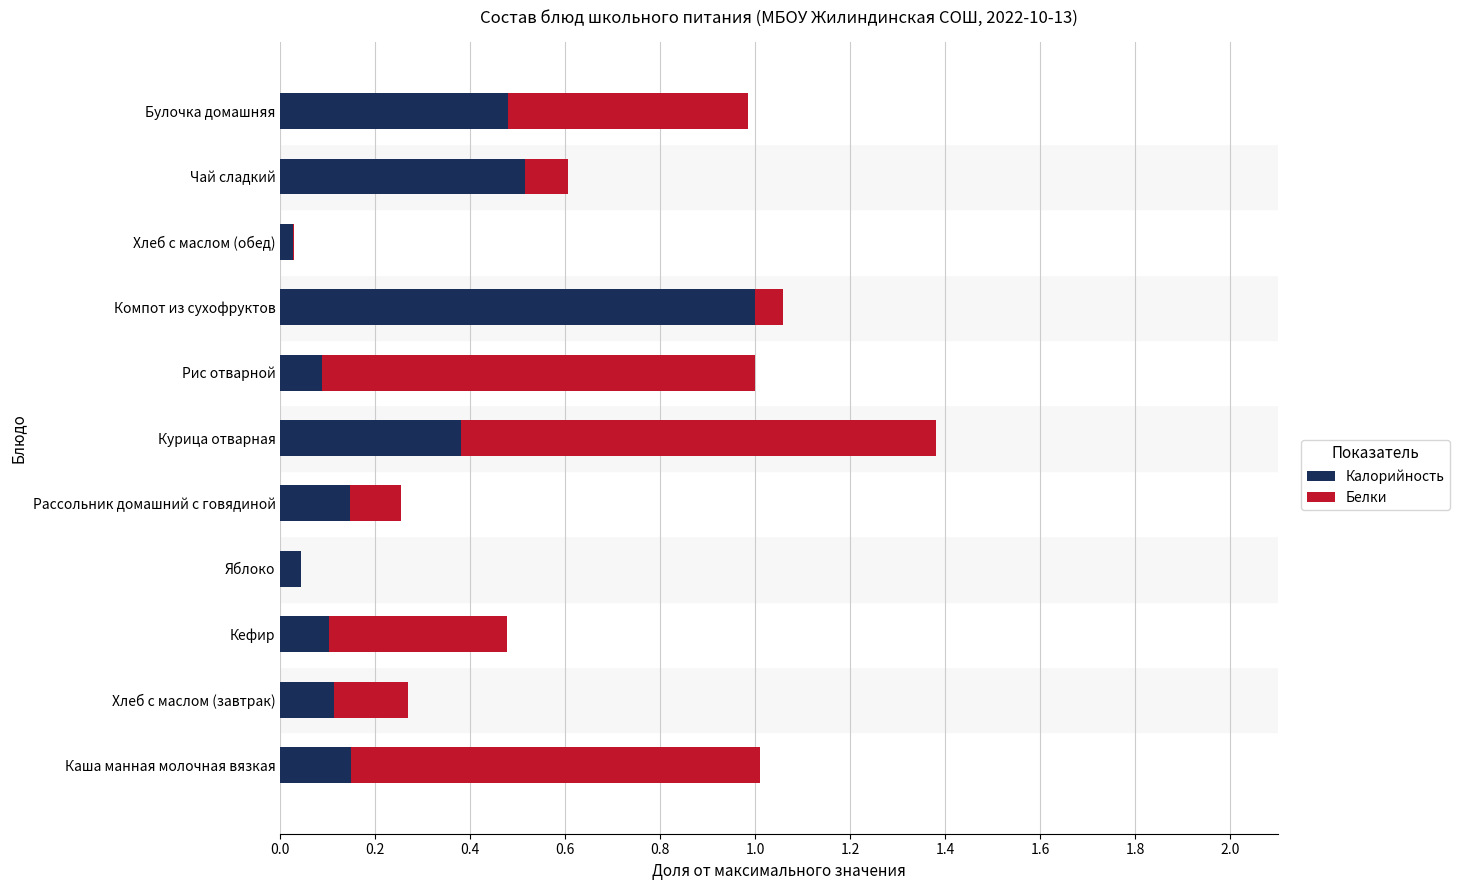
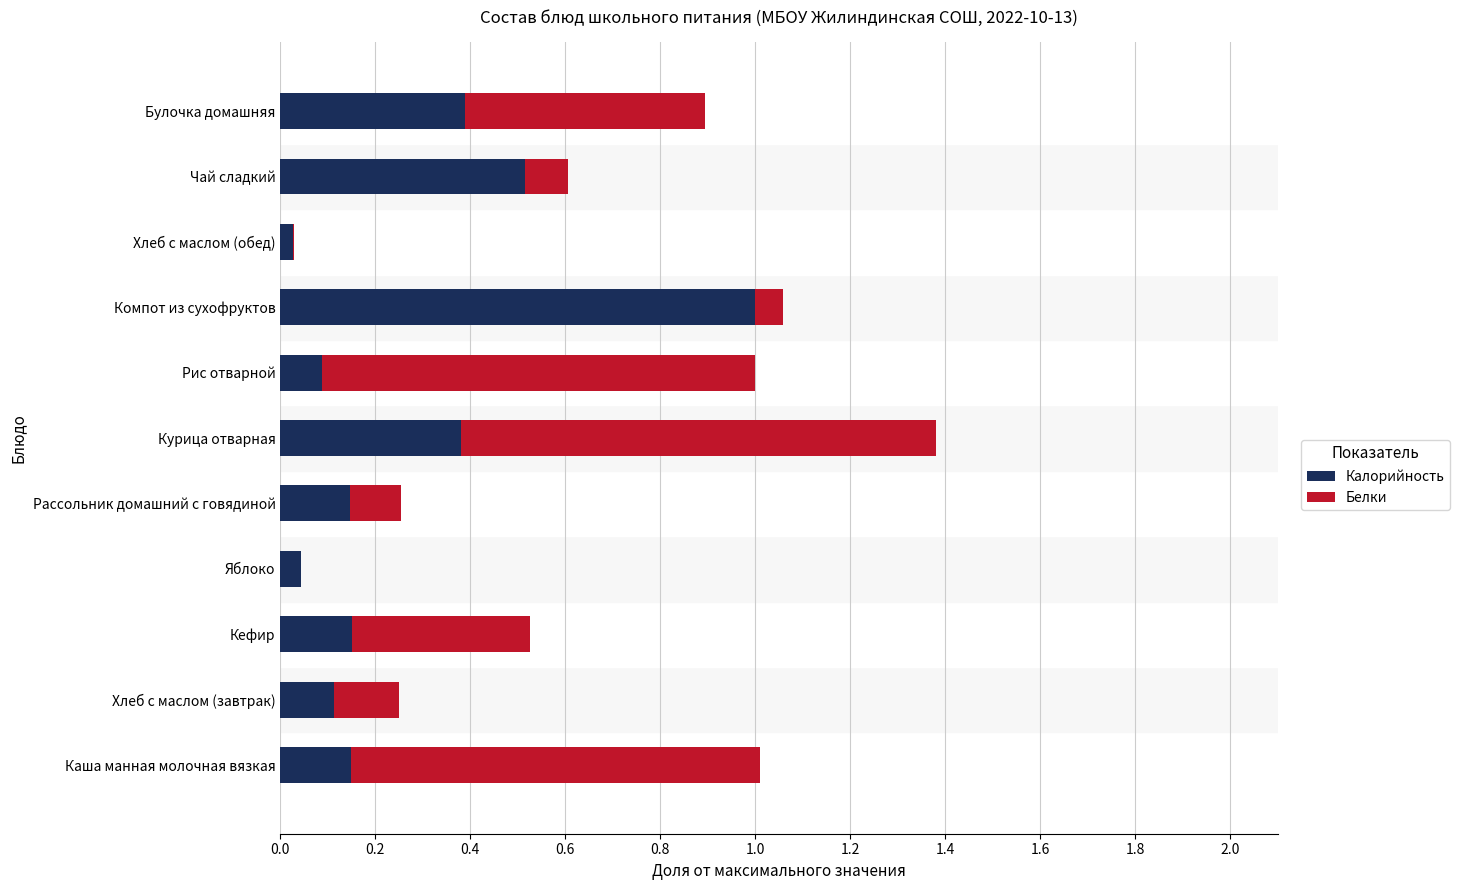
  {
    "Калорийность": {
-     "Булочка домашняя": 0.48,
+     "Булочка домашняя": 0.39,
      "Чай сладкий": 0.52,
      "Хлеб с маслом (обед)": 0.03,
      "Компот из сухофруктов": 1.00,
      "Рис отварной": 0.09,
      "Курица отварная": 0.38,
      "Рассольник домашний с говядиной": 0.15,
      "Яблоко": 0.04,
-     "Кефир": 0.10,
+     "Кефир": 0.15,
      "Хлеб с маслом (завтрак)": 0.11,
      "Каша манная молочная вязкая": 0.15
    },
    "Белки": {
      "Булочка домашняя": 0.50,
      "Чай сладкий": 0.09,
      "Компот из сухофруктов": 0.06,
      "Рис отварной": 0.91,
      "Курица отварная": 1.00,
      "Рассольник домашний с говядиной": 0.11,
      "Яблоко": 0.00,
      "Кефир": 0.38,
-     "Хлеб с маслом (завтрак)": 0.16,
+     "Хлеб с маслом (завтрак)": 0.14,
      "Каша манная молочная вязкая": 0.86
    }
  }
